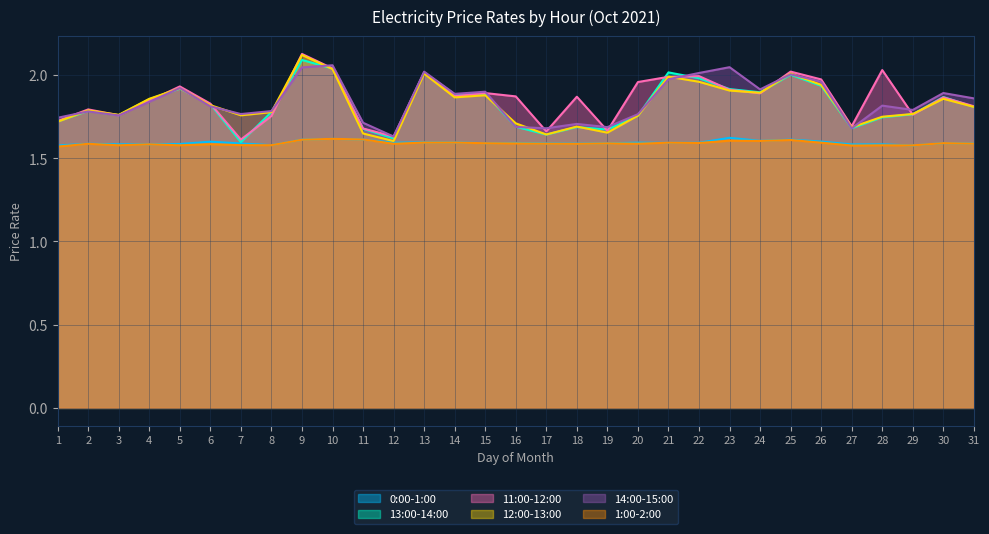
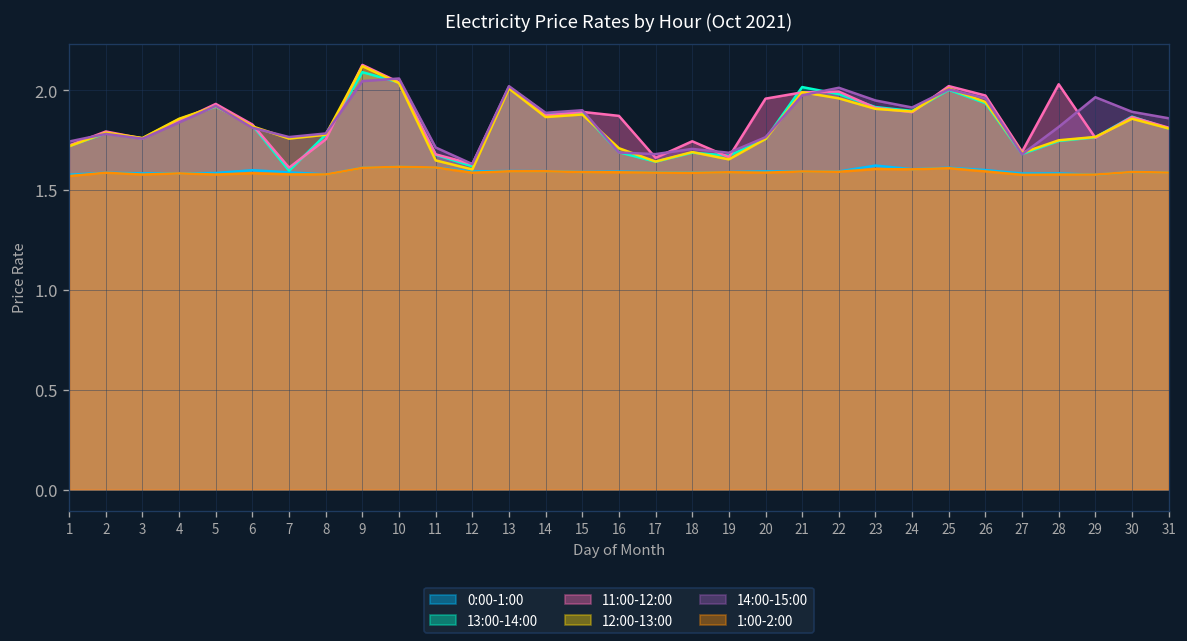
  {
    "11:00-12:00": {
      "7": 1.61,
      "8": 1.75,
      "16": 1.87,
      "17": 1.66,
-     "18": 1.87,
+     "18": 1.74,
      "20": 1.96,
      "28": 2.03
    },
    "14:00-15:00": {
      "1": 1.74,
      "9": 2.05,
      "10": 2.06,
      "11": 1.71,
      "17": 1.68,
      "18": 1.71,
      "22": 2.01,
-     "23": 2.05,
+     "23": 1.95,
      "24": 1.91,
      "28": 1.82,
-     "29": 1.79,
+     "29": 1.96,
      "30": 1.89,
      "31": 1.86
    }
  }
